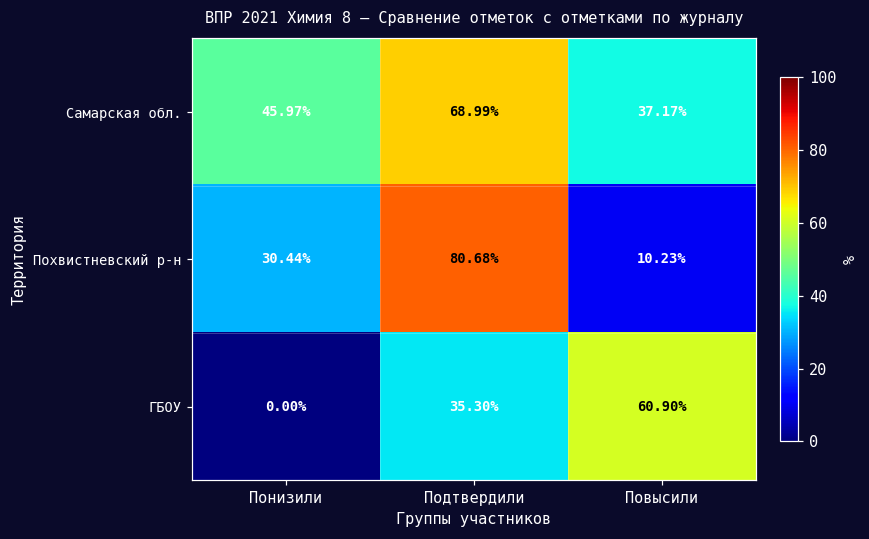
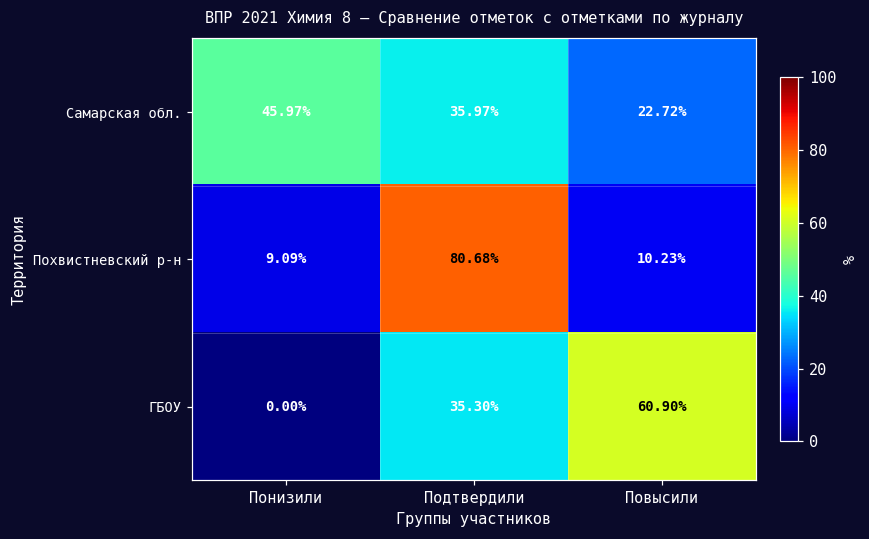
  {
    "Самарская обл.": {
      "Понизили": "45.97%",
-     "Подтвердили": "68.99%",
-     "Повысили": "37.17%"
+     "Подтвердили": "35.97%",
+     "Повысили": "22.72%"
    },
    "Похвистневский р-н": {
-     "Понизили": "30.44%",
+     "Понизили": "9.09%",
      "Подтвердили": "80.68%",
      "Повысили": "10.23%"
    },
    "ГБОУ": {
      "Понизили": "0.00%",
      "Подтвердили": "35.30%",
      "Повысили": "60.90%"
    }
  }
